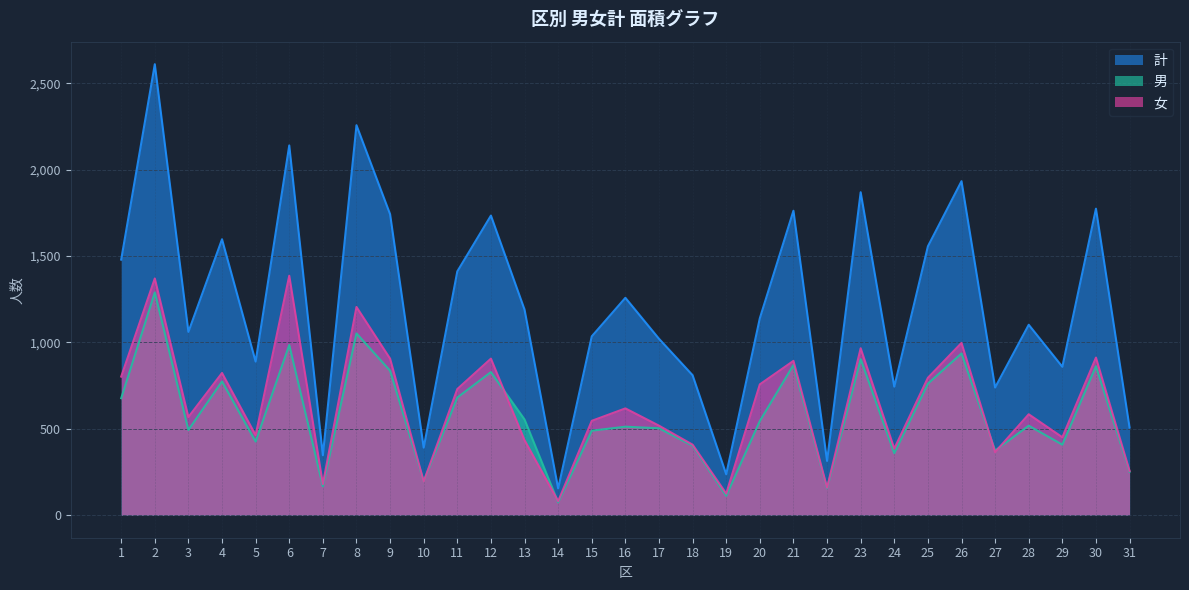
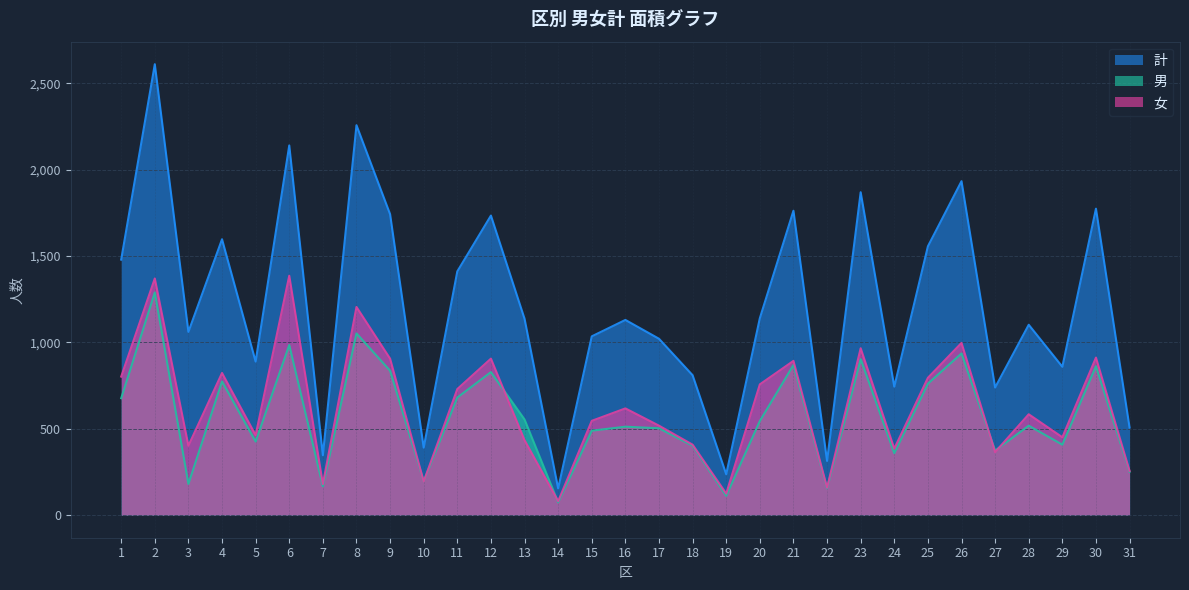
  {
    "計": {
      "1": "1,480",
      "2": "2,610",
      "3": "1,060",
      "4": "1,600",
      "5": "890",
      "6": "2,140",
      "7": "350",
      "8": "2,260",
      "9": "1,740",
      "10": "390",
      "11": "1,410",
      "12": "1,730",
-     "13": "1,190",
+     "13": "1,140",
      "14": "160",
      "15": "1,040",
-     "16": "1,260",
+     "16": "1,130",
      "17": "1,020",
      "18": "810",
      "19": "240",
      "20": "1,140",
      "21": "1,760",
      "22": "310",
      "23": "1,870",
      "24": "740",
      "25": "1,560",
      "26": "1,930",
      "27": "740",
      "28": "1,100",
      "29": "860",
      "30": "1,770",
      "31": "510"
    },
    "男": {
      "1": "680",
      "2": "1,290",
-     "3": "490",
+     "3": "180",
      "4": "770",
      "5": "430",
      "6": "990",
      "8": "1,050",
      "9": "840",
      "11": "680",
      "12": "830",
      "13": "550",
      "15": "490",
      "16": "510",
      "17": "500",
      "20": "550",
      "21": "870",
      "23": "900",
      "24": "360",
      "25": "760",
      "26": "940",
      "28": "520",
      "29": "410",
      "30": "860"
    },
    "女": {
      "1": "800",
      "2": "1,370",
-     "3": "570",
+     "3": "400",
      "4": "820",
      "5": "460",
      "6": "1,390",
      "8": "1,210",
      "9": "910",
      "11": "730",
      "12": "910",
      "13": "430",
      "15": "550",
      "16": "620",
      "17": "520",
      "20": "760",
      "21": "890",
      "23": "970",
      "24": "390",
      "25": "800",
      "26": "1,000",
      "28": "580",
      "29": "450",
      "30": "910"
    }
  }
